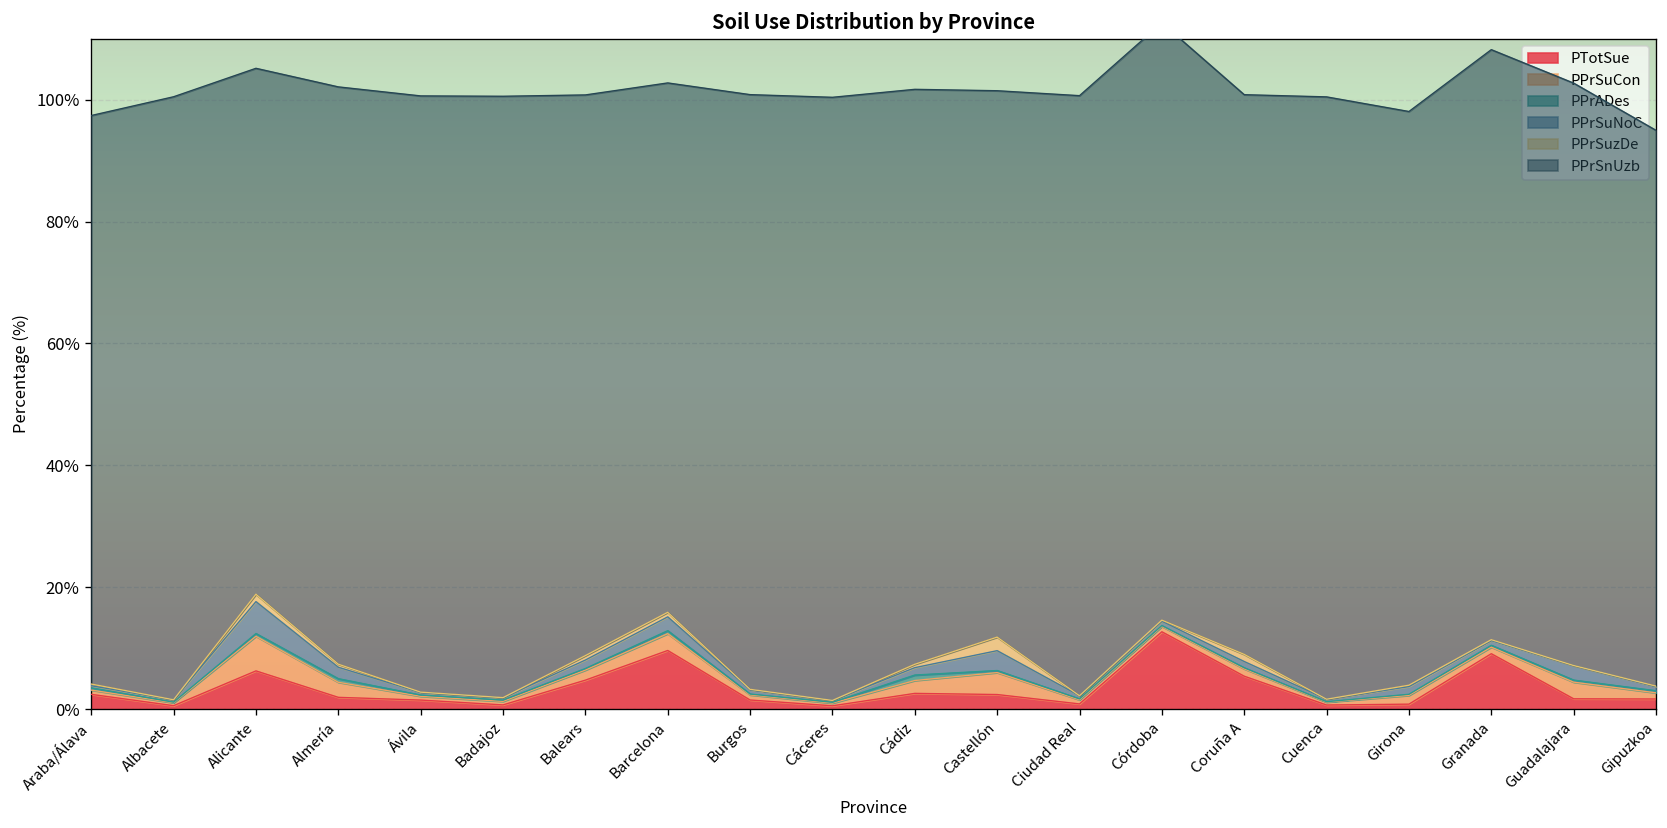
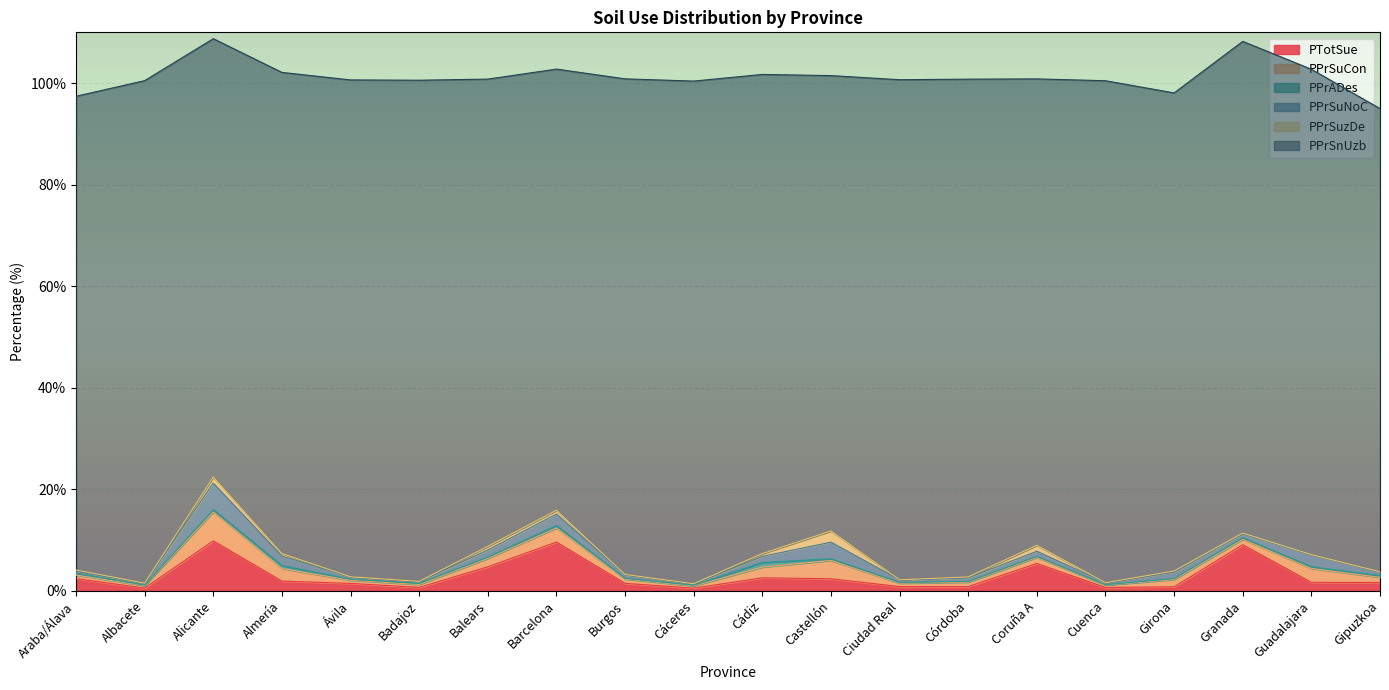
  {
    "PTotSue": {
      "Araba/Álava": "2%",
-     "Alicante": "6%",
+     "Alicante": "10%",
      "Almería": "2%",
      "Ávila": "1%",
      "Badajoz": "1%",
      "Balears": "5%",
      "Barcelona": "10%",
      "Burgos": "1%",
      "Cádiz": "3%",
      "Castellón": "2%",
      "Ciudad Real": "1%",
-     "Córdoba": "13%",
+     "Córdoba": "1%",
      "Coruña A": "5%",
      "Girona": "1%",
      "Granada": "9%",
      "Guadalajara": "2%",
      "Gipuzkoa": "2%"
    }
  }
